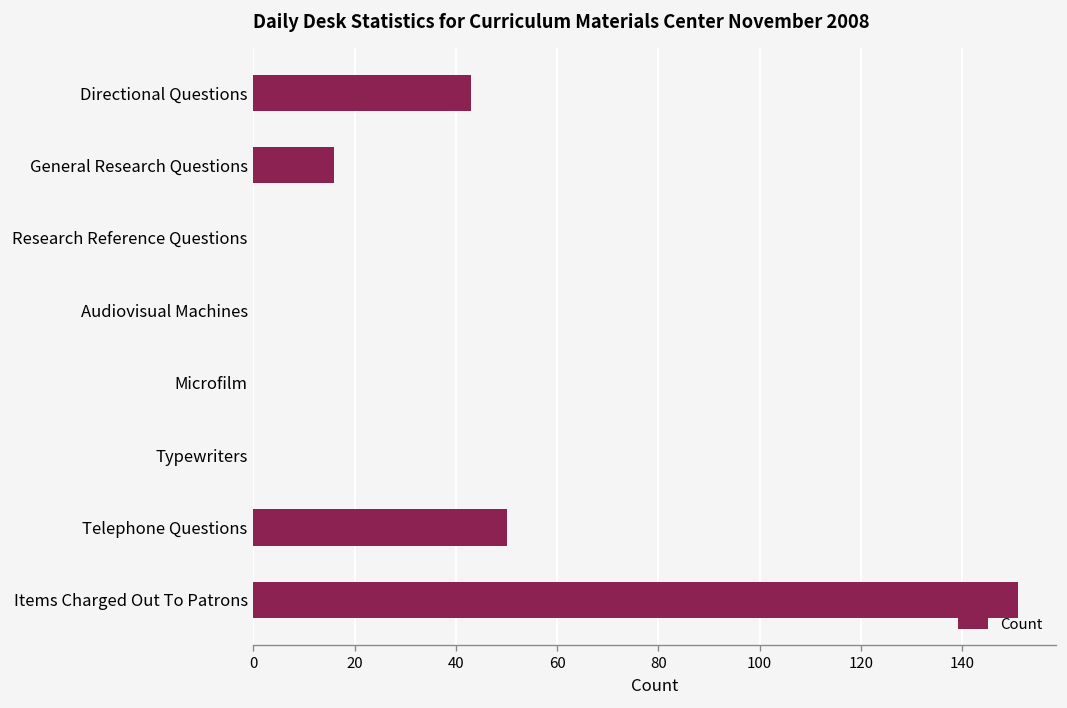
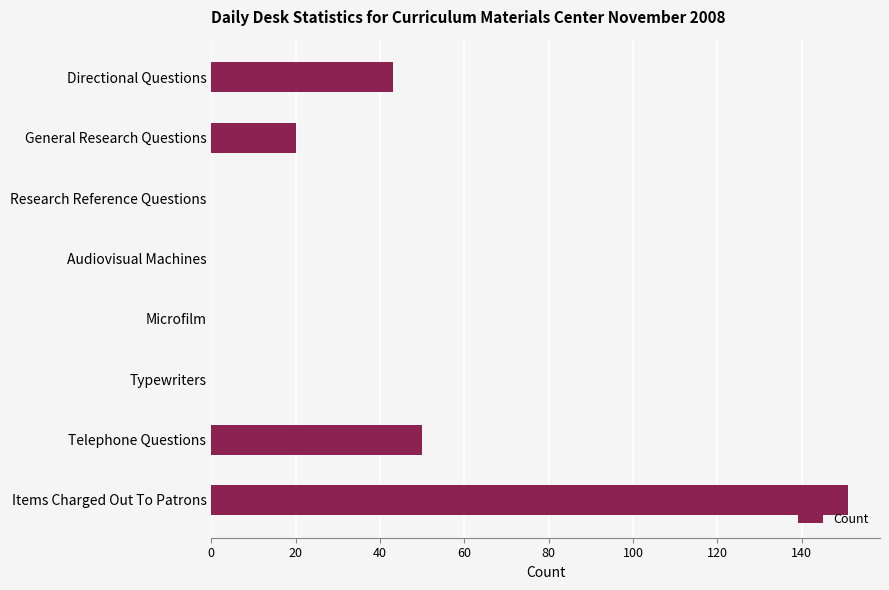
  {
    "Directional Questions": 43,
-   "General Research Questions": 16,
+   "General Research Questions": 20,
    "Research Reference Questions": 0,
    "Audiovisual Machines": 0,
    "Microfilm": 0,
    "Typewriters": 0,
    "Telephone Questions": 50,
    "Items Charged Out To Patrons": 151
  }
